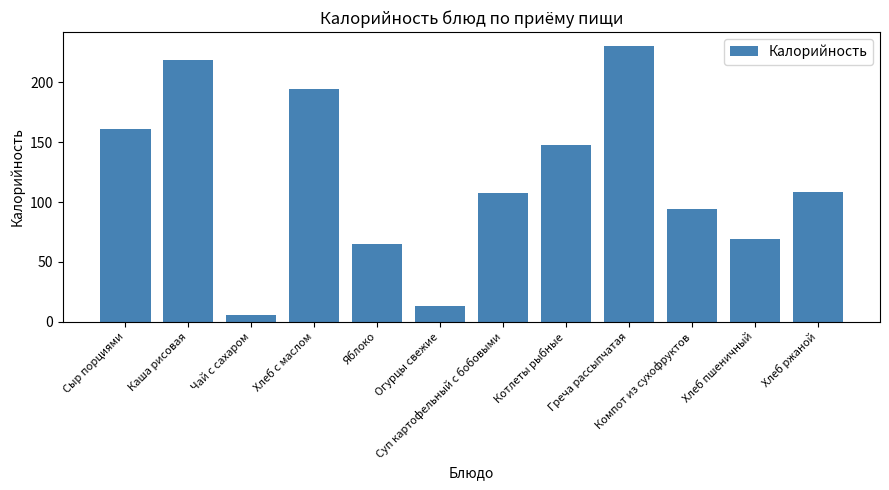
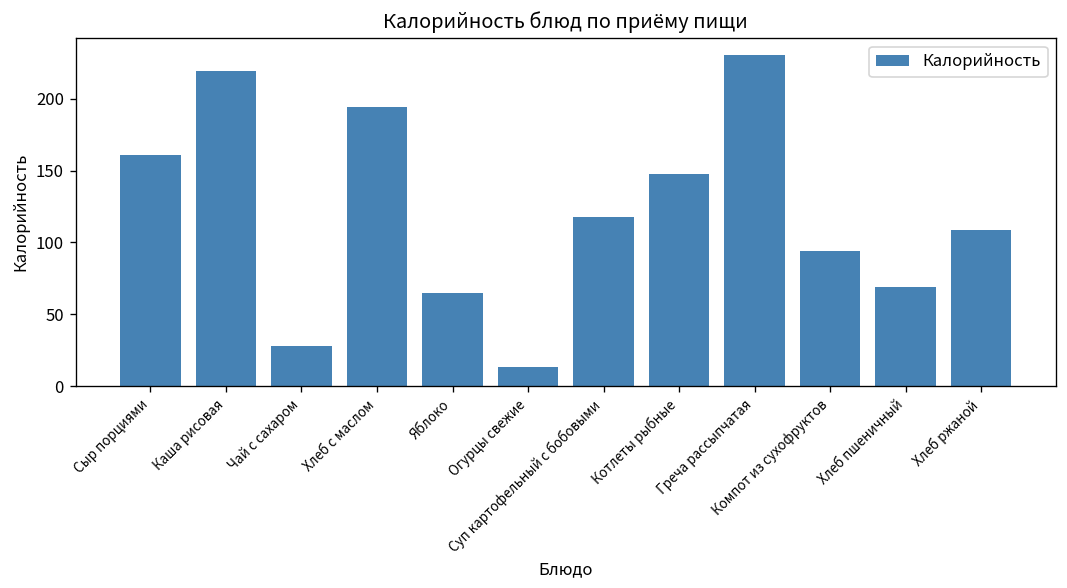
  {
    "Сыр порциями": 161,
    "Каша рисовая": 219,
-   "Чай с сахаром": 6,
+   "Чай с сахаром": 28,
    "Хлеб с маслом": 194,
    "Яблоко": 65,
    "Огурцы свежие": 13,
-   "Суп картофельный с бобовыми": 108,
+   "Суп картофельный с бобовыми": 118,
    "Котлеты рыбные": 148,
    "Греча рассыпчатая": 230,
    "Компот из сухофруктов": 94,
    "Хлеб пшеничный": 69,
    "Хлеб ржаной": 109
  }
